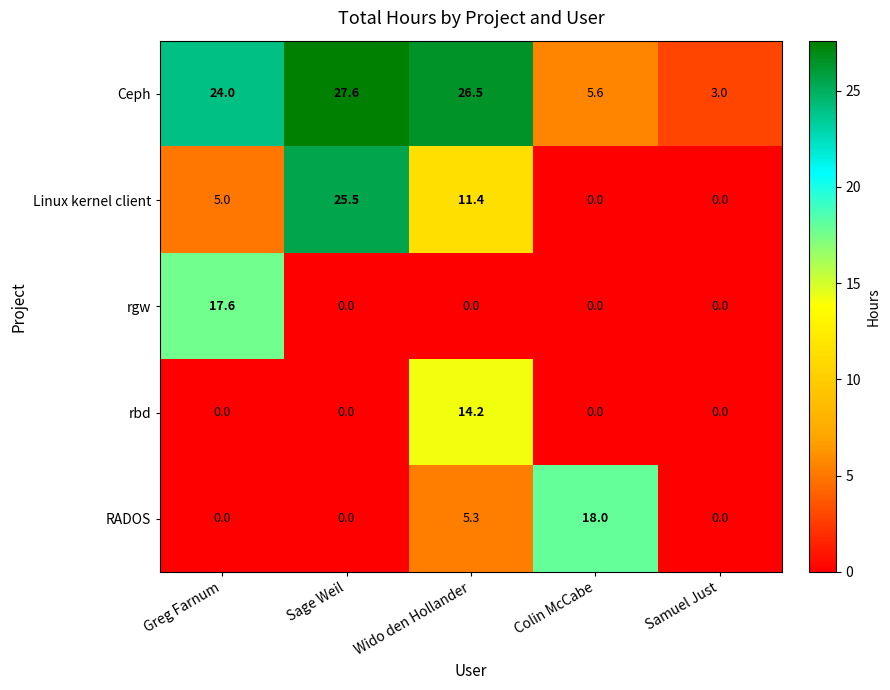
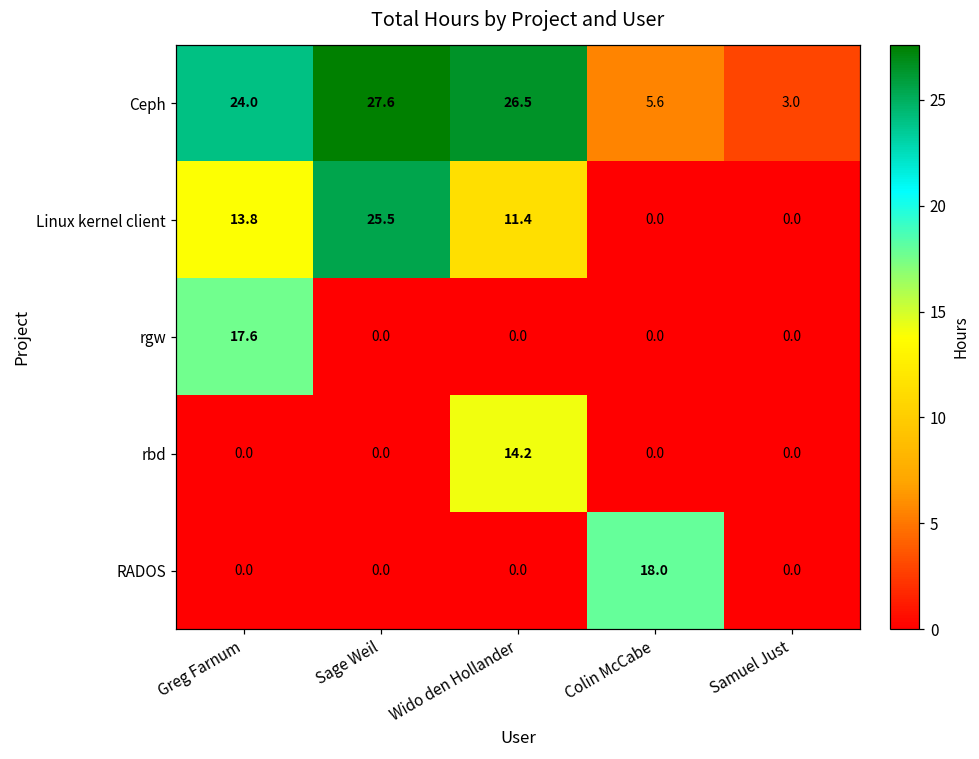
  {
    "Ceph": {
      "Greg Farnum": 24.0,
      "Sage Weil": 27.6,
      "Wido den Hollander": 26.5,
      "Colin McCabe": 5.6,
      "Samuel Just": 3.0
    },
    "Linux kernel client": {
-     "Greg Farnum": 5.0,
+     "Greg Farnum": 13.8,
      "Sage Weil": 25.5,
      "Wido den Hollander": 11.4,
      "Colin McCabe": 0.0,
      "Samuel Just": 0.0
    },
    "rgw": {
      "Greg Farnum": 17.6,
      "Sage Weil": 0.0,
      "Wido den Hollander": 0.0,
      "Colin McCabe": 0.0,
      "Samuel Just": 0.0
    },
    "rbd": {
      "Greg Farnum": 0.0,
      "Sage Weil": 0.0,
      "Wido den Hollander": 14.2,
      "Colin McCabe": 0.0,
      "Samuel Just": 0.0
    },
    "RADOS": {
      "Greg Farnum": 0.0,
      "Sage Weil": 0.0,
-     "Wido den Hollander": 5.3,
+     "Wido den Hollander": 0.0,
      "Colin McCabe": 18.0,
      "Samuel Just": 0.0
    }
  }
